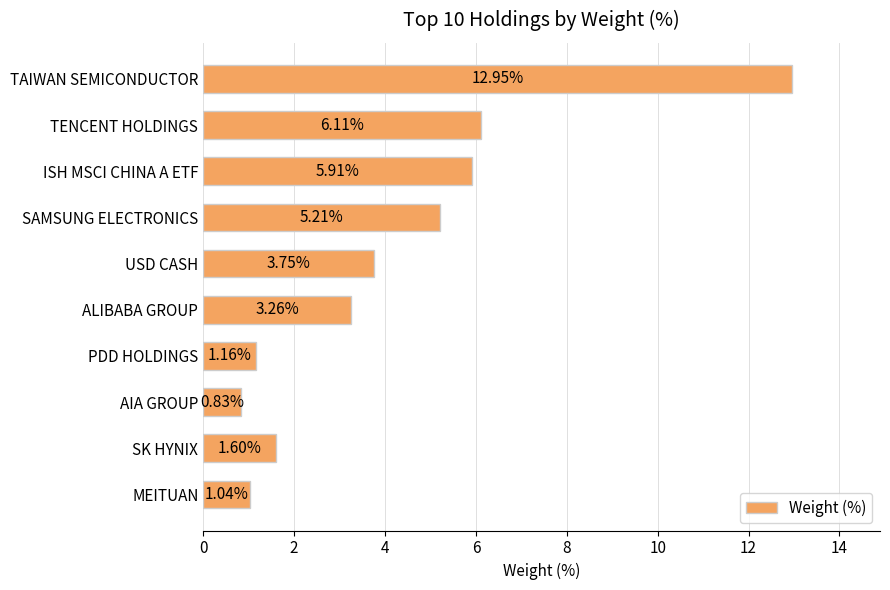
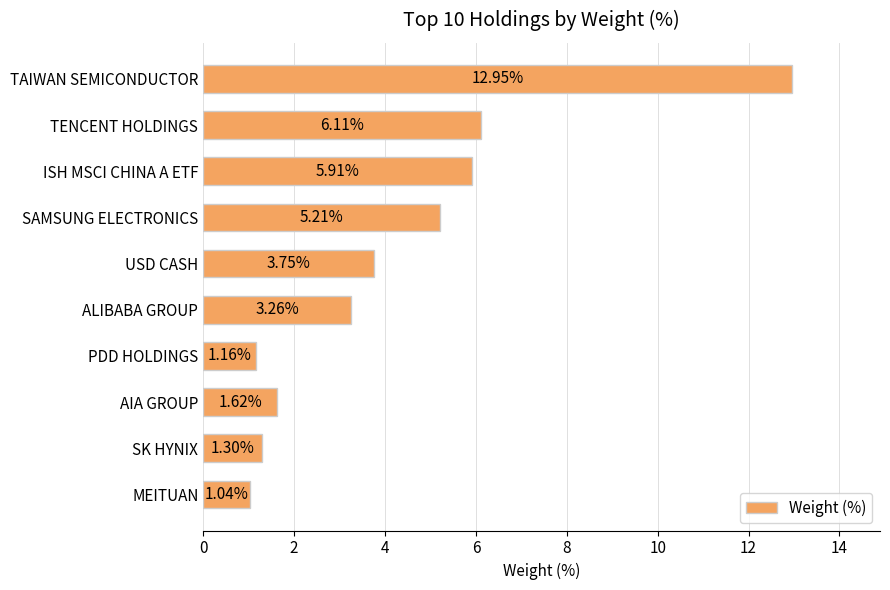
  {
    "TAIWAN SEMICONDUCTOR": "12.95%",
    "TENCENT HOLDINGS": "6.11%",
    "ISH MSCI CHINA A ETF": "5.91%",
    "SAMSUNG ELECTRONICS": "5.21%",
    "USD CASH": "3.75%",
    "ALIBABA GROUP": "3.26%",
    "PDD HOLDINGS": "1.16%",
-   "AIA GROUP": "0.83%",
-   "SK HYNIX": "1.60%",
+   "AIA GROUP": "1.62%",
+   "SK HYNIX": "1.30%",
    "MEITUAN": "1.04%"
  }
